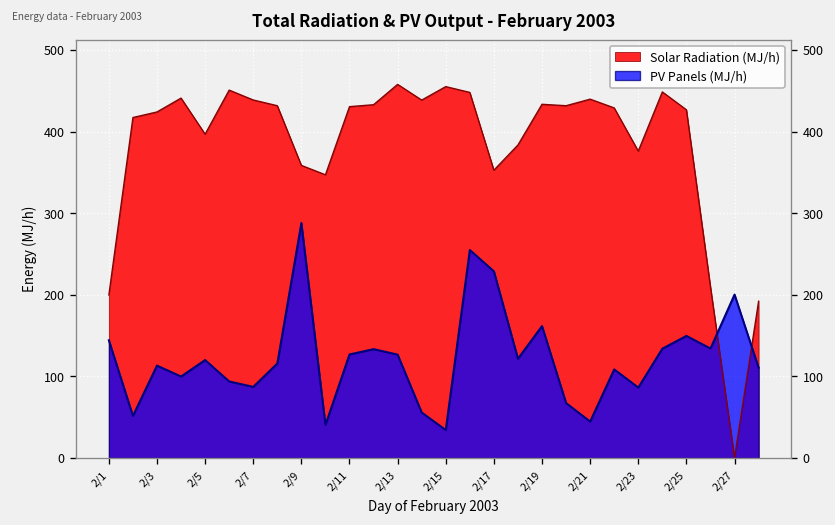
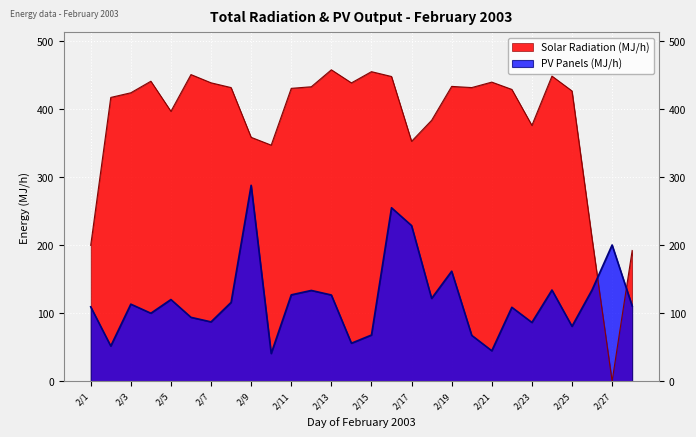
  {
    "Solar Radiation (MJ/h)": {
      "2/1": 200,
      "2/3": 420,
      "2/5": 400,
      "2/7": 440,
      "2/9": 360,
      "2/11": 430,
      "2/13": 460,
      "2/15": 460,
      "2/17": 350,
      "2/19": 430,
      "2/21": 440,
      "2/23": 380,
      "2/25": 430,
      "2/27": 0
    },
    "PV Panels (MJ/h)": {
-     "2/1": 140,
+     "2/1": 110,
      "2/3": 110,
      "2/5": 120,
      "2/7": 90,
      "2/9": 290,
      "2/11": 130,
      "2/13": 130,
-     "2/15": 30,
+     "2/15": 70,
      "2/17": 230,
      "2/19": 160,
      "2/21": 40,
      "2/23": 90,
-     "2/25": 150,
+     "2/25": 80,
      "2/27": 200
    }
  }
